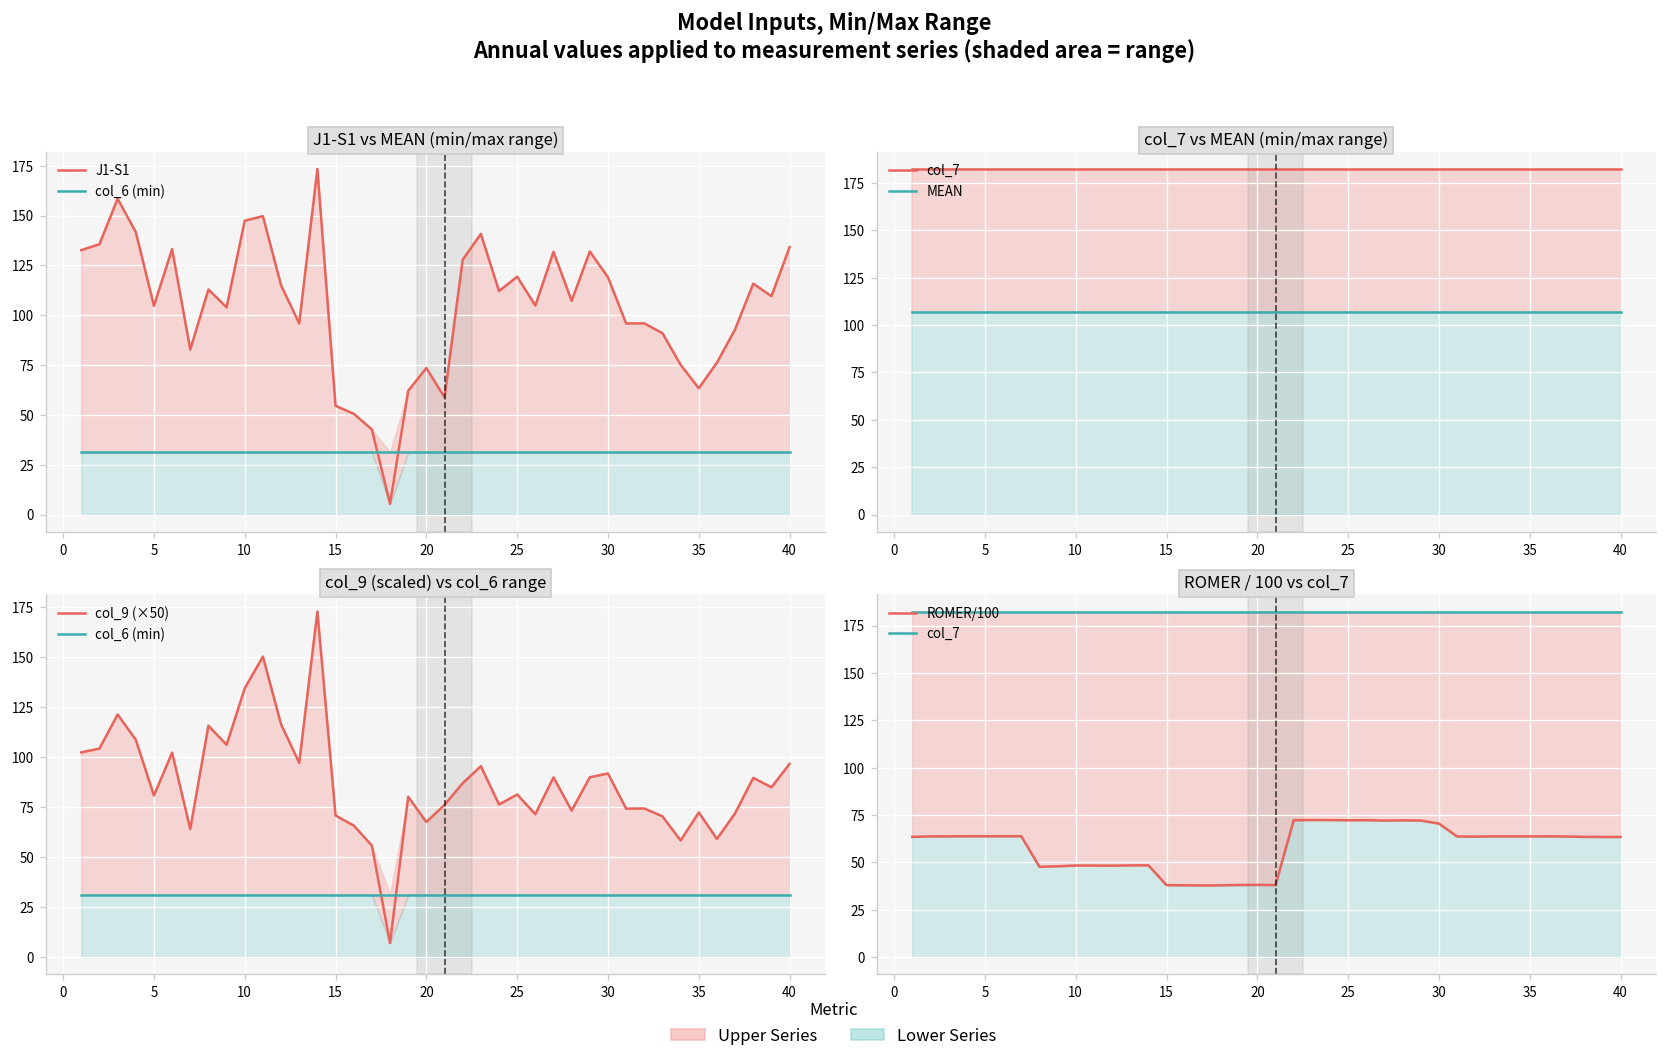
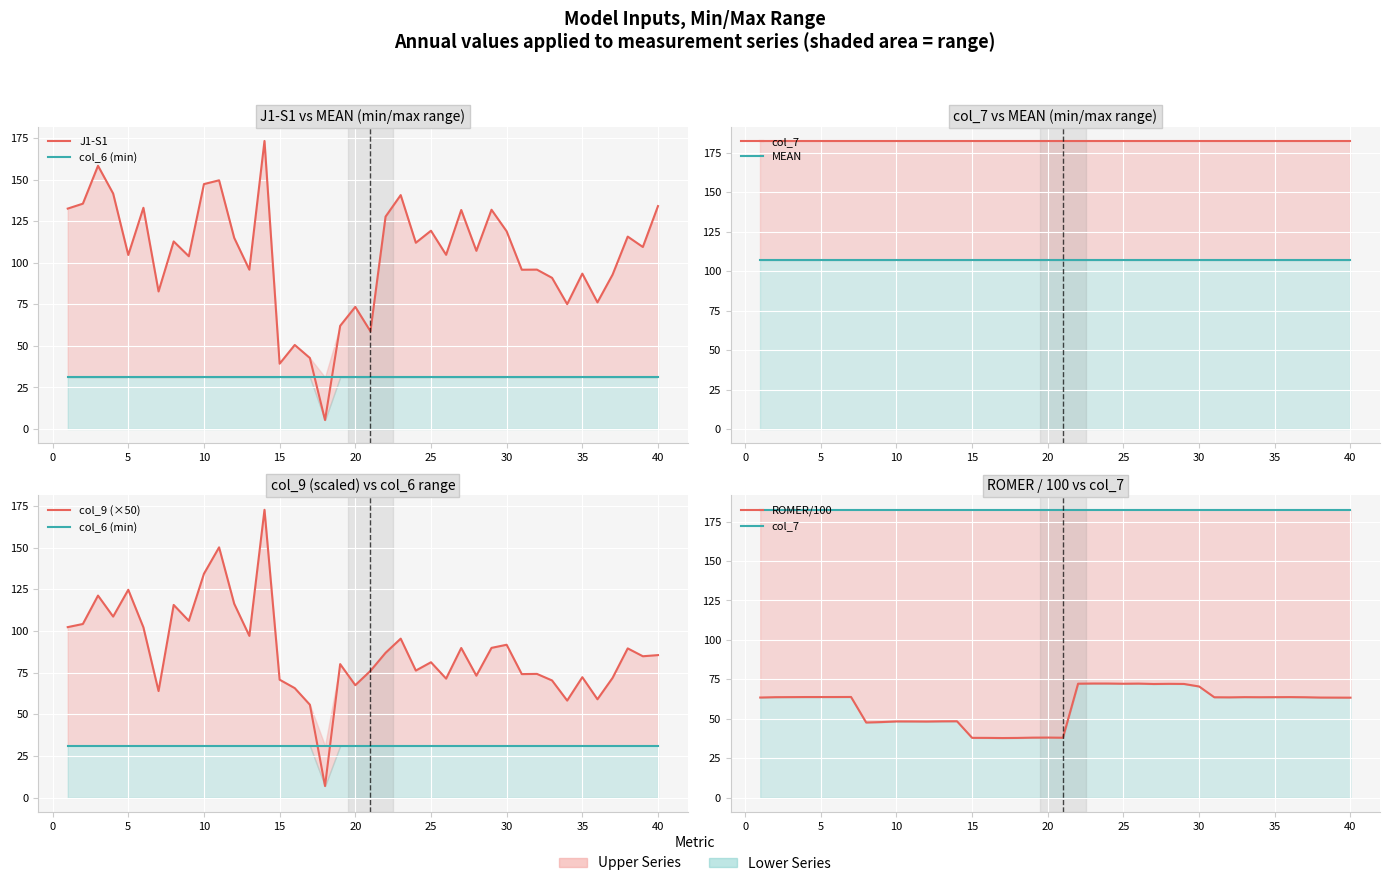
  {
    "J1-S1 vs MEAN (min/max range)": {
      "J1-S1": {
-       "15": 55,
-       "35": 63
+       "15": 39,
+       "35": 94
      }
    },
    "col_7 vs MEAN (min/max range)": {
      "MEAN": {
        "5": 107,
        "10": 107,
        "15": 107,
        "20": 107,
        "25": 107,
        "30": 107,
        "35": 107,
        "40": 107
      }
    },
    "col_9 (scaled) vs col_6 range": {
      "col_9 (×50)": {
-       "5": 81,
-       "40": 97
+       "5": 125,
+       "40": 86
      }
    },
    "ROMER / 100 vs col_7": {
      "ROMER/100": {
        "5": 64,
        "10": 48,
        "15": 38,
        "20": 38,
        "25": 72,
        "30": 71,
        "35": 64,
        "40": 63
      },
      "col_7": {
        "5": 182,
        "10": 182,
        "15": 182,
        "20": 182,
        "25": 182,
        "30": 182,
        "35": 182,
        "40": 182
      }
    }
  }
